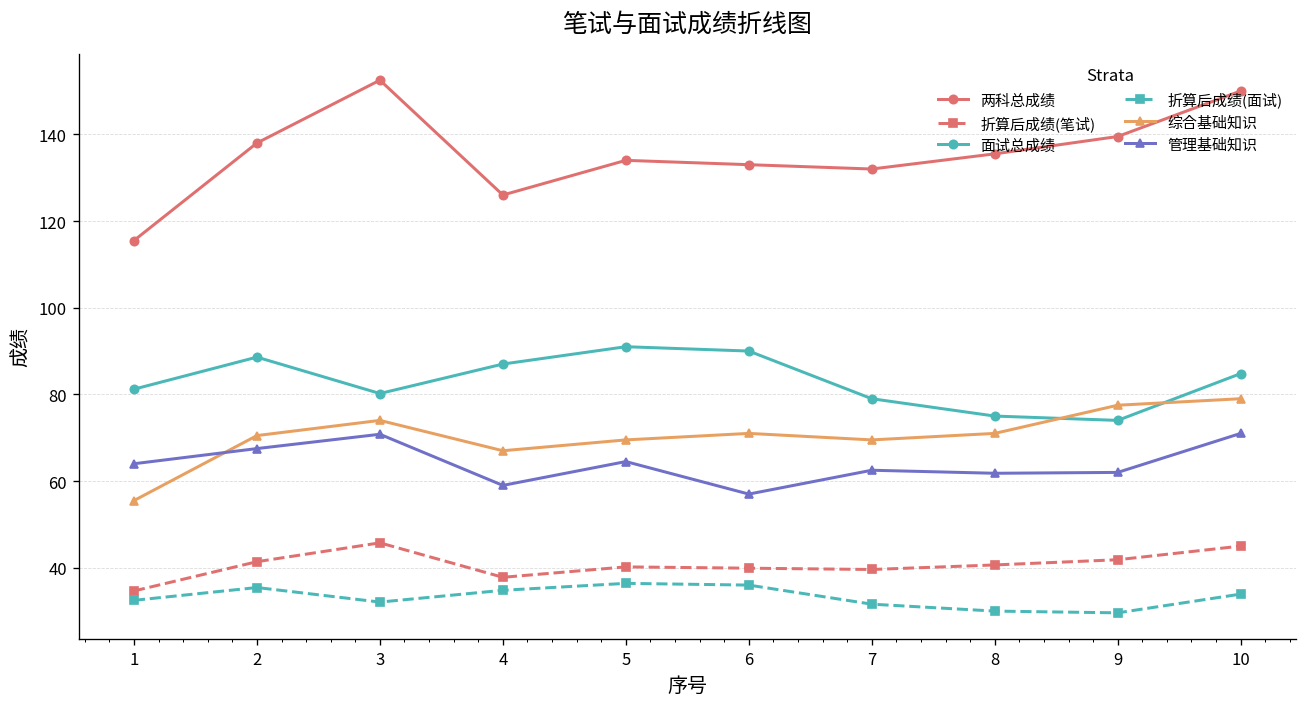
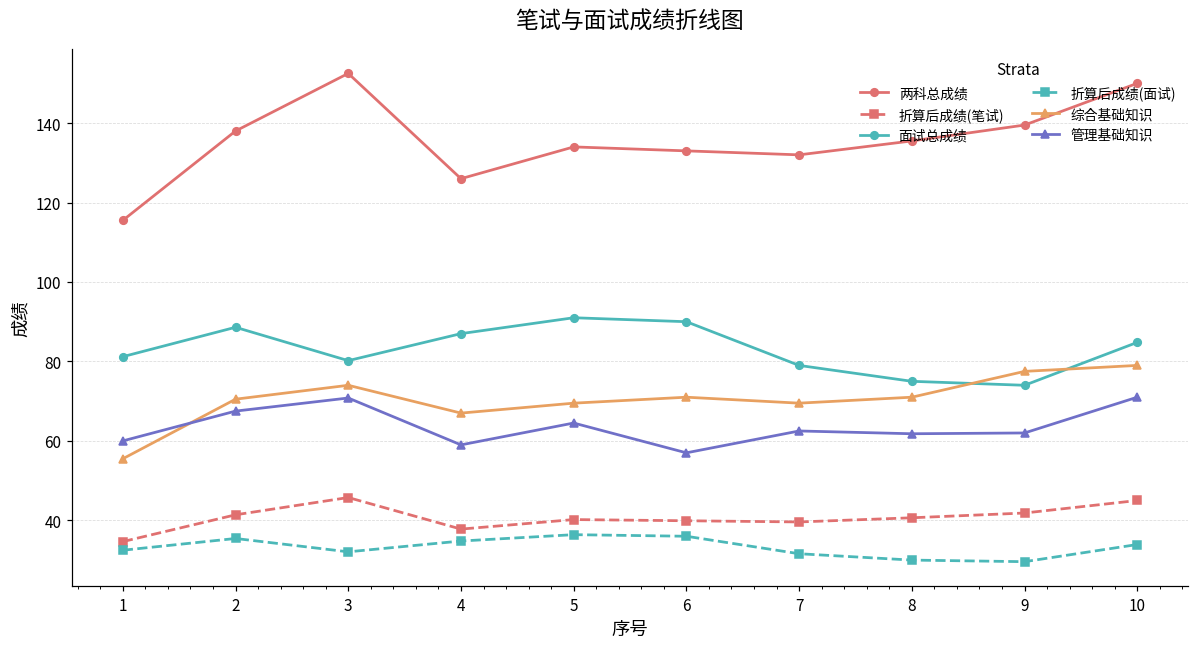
  {
    "管理基础知识": {
-     "1": 64,
+     "1": 60,
      "2": 68,
      "3": 71,
      "4": 59,
      "5": 65,
      "6": 57,
      "7": 63,
      "8": 62,
      "9": 62,
      "10": 71
    }
  }
